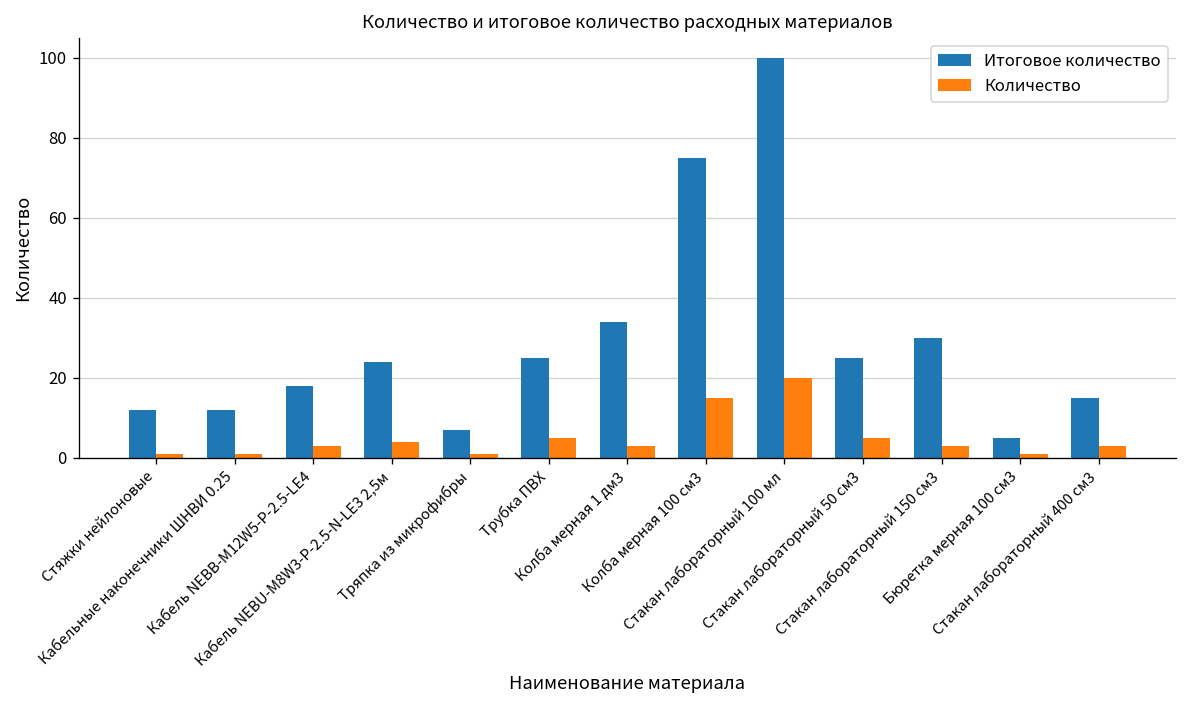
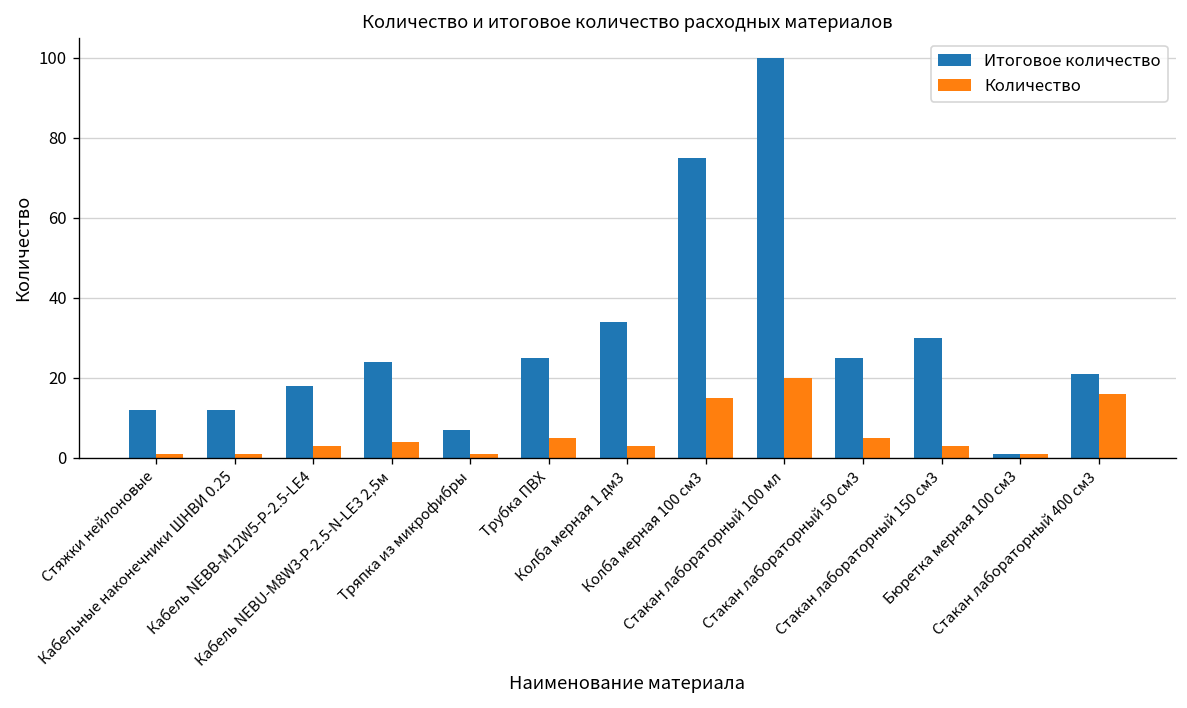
  {
    "Итоговое количество": {
      "Стяжки нейлоновые": 12,
      "Кабельные наконечники ШНВИ 0.25": 12,
      "Кабель NEBB-M12W5-P-2.5-LE4": 18,
      "Кабель NEBU-M8W3-P-2.5-N-LE3 2,5м": 24,
      "Тряпка из микрофибры": 7,
      "Трубка ПВХ": 25,
      "Колба мерная 1 дм3": 34,
      "Колба мерная 100 см3": 75,
      "Стакан лабораторный 100 мл": 100,
      "Стакан лабораторный 50 см3": 25,
      "Стакан лабораторный 150 см3": 30,
-     "Бюретка мерная 100 см3": 5,
-     "Стакан лабораторный 400 см3": 15
+     "Бюретка мерная 100 см3": 1,
+     "Стакан лабораторный 400 см3": 21
    },
    "Количество": {
      "Стяжки нейлоновые": 1,
      "Кабельные наконечники ШНВИ 0.25": 1,
      "Кабель NEBB-M12W5-P-2.5-LE4": 3,
      "Кабель NEBU-M8W3-P-2.5-N-LE3 2,5м": 4,
      "Тряпка из микрофибры": 1,
      "Трубка ПВХ": 5,
      "Колба мерная 1 дм3": 3,
      "Колба мерная 100 см3": 15,
      "Стакан лабораторный 100 мл": 20,
      "Стакан лабораторный 50 см3": 5,
      "Стакан лабораторный 150 см3": 3,
      "Бюретка мерная 100 см3": 1,
-     "Стакан лабораторный 400 см3": 3
+     "Стакан лабораторный 400 см3": 16
    }
  }
